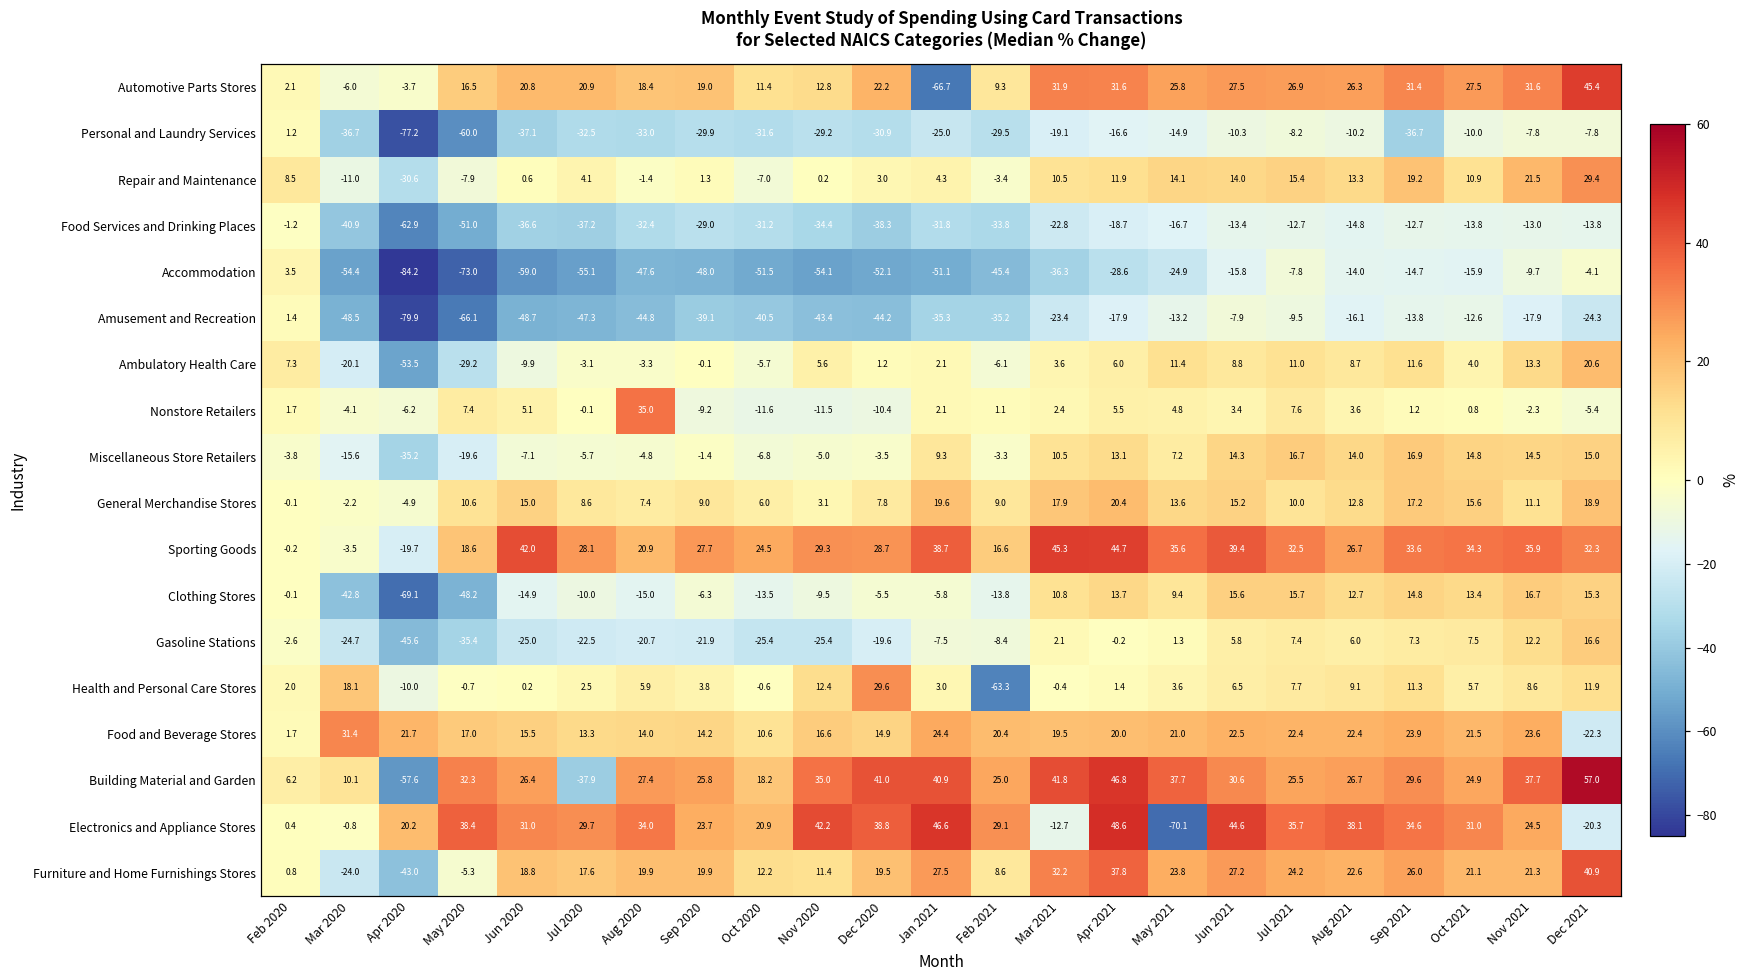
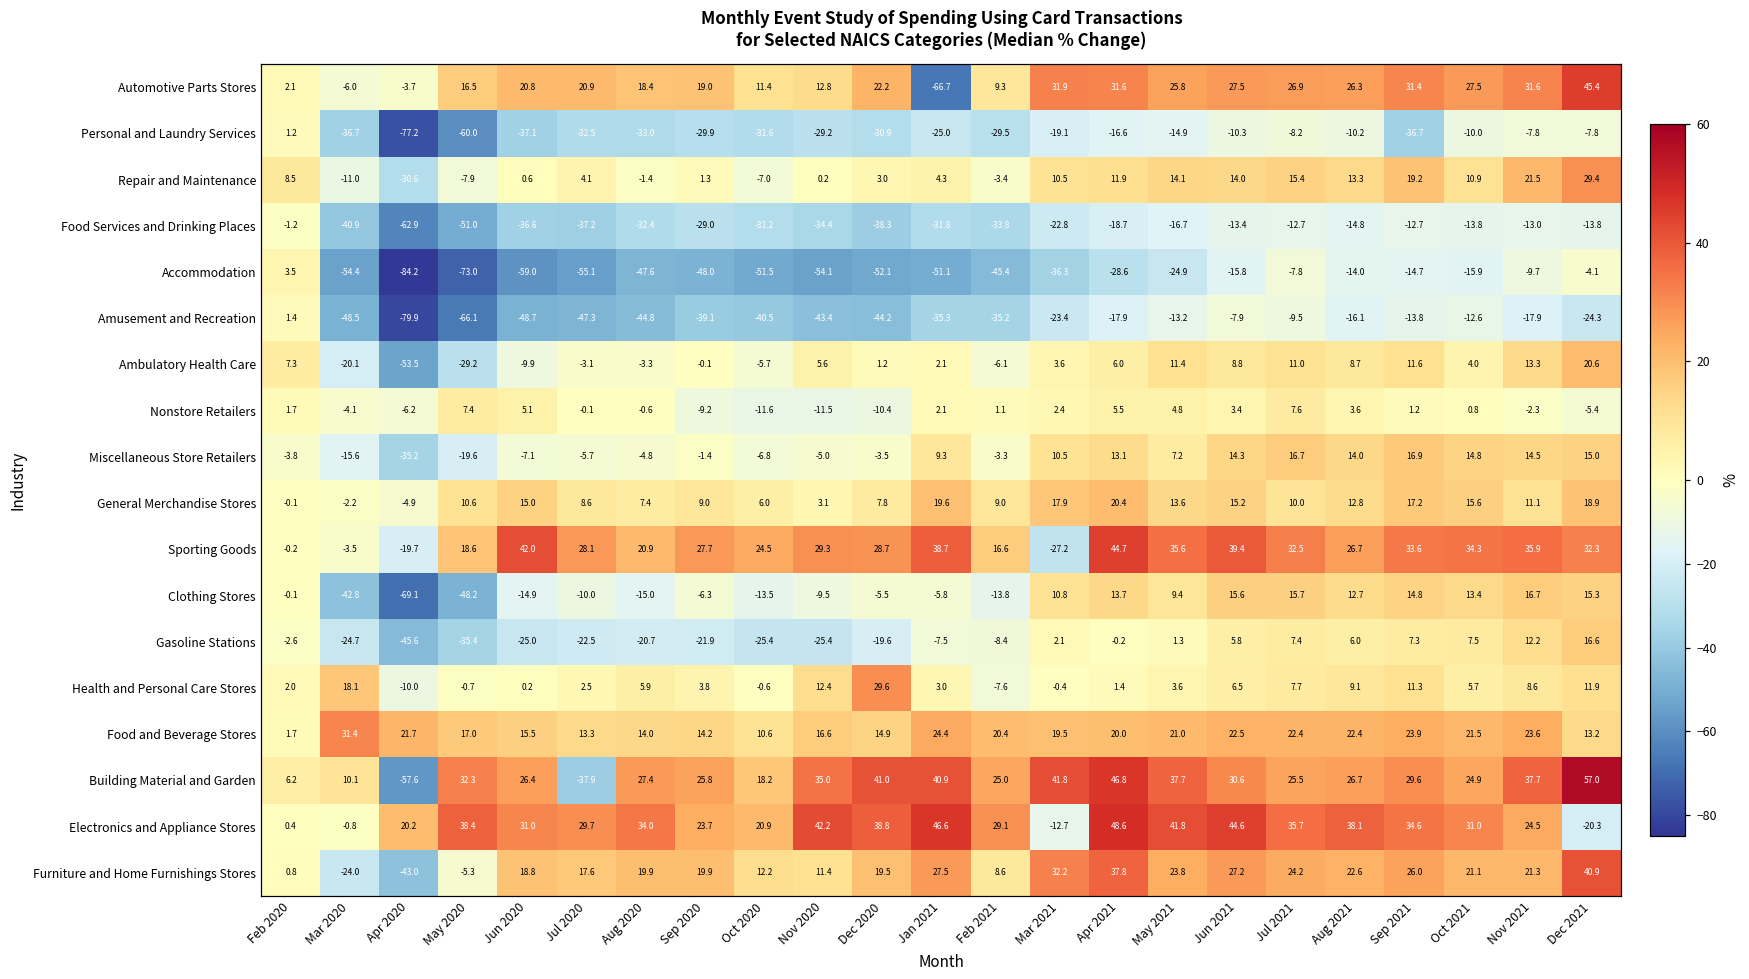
  {
    "Nonstore Retailers": {
      "Feb 2020": 1.7,
      "Mar 2020": -4.1,
      "Apr 2020": -6.2,
      "May 2020": 7.4,
      "Jun 2020": 5.1,
      "Jul 2020": -0.1,
-     "Aug 2020": 35.0,
+     "Aug 2020": -0.6,
      "Sep 2020": -9.2,
      "Oct 2020": -11.6,
      "Nov 2020": -11.5,
      "Dec 2020": -10.4,
      "Jan 2021": 2.1,
      "Feb 2021": 1.1,
      "Mar 2021": 2.4,
      "Apr 2021": 5.5,
      "May 2021": 4.8,
      "Jun 2021": 3.4,
      "Jul 2021": 7.6,
      "Aug 2021": 3.6,
      "Sep 2021": 1.2,
      "Oct 2021": 0.8,
      "Nov 2021": -2.3,
      "Dec 2021": -5.4
    },
    "Sporting Goods": {
      "Feb 2020": -0.2,
      "Mar 2020": -3.5,
      "Apr 2020": -19.7,
      "May 2020": 18.6,
      "Jun 2020": 42.0,
      "Jul 2020": 28.1,
      "Aug 2020": 20.9,
      "Sep 2020": 27.7,
      "Oct 2020": 24.5,
      "Nov 2020": 29.3,
      "Dec 2020": 28.7,
      "Jan 2021": 38.7,
      "Feb 2021": 16.6,
-     "Mar 2021": 45.3,
+     "Mar 2021": -27.2,
      "Apr 2021": 44.7,
      "May 2021": 35.6,
      "Jun 2021": 39.4,
      "Jul 2021": 32.5,
      "Aug 2021": 26.7,
      "Sep 2021": 33.6,
      "Oct 2021": 34.3,
      "Nov 2021": 35.9,
      "Dec 2021": 32.3
    },
    "Health and Personal Care Stores": {
      "Feb 2020": 2.0,
      "Mar 2020": 18.1,
      "Apr 2020": -10.0,
      "May 2020": -0.7,
      "Jun 2020": 0.2,
      "Jul 2020": 2.5,
      "Aug 2020": 5.9,
      "Sep 2020": 3.8,
      "Oct 2020": -0.6,
      "Nov 2020": 12.4,
      "Dec 2020": 29.6,
      "Jan 2021": 3.0,
-     "Feb 2021": -63.3,
+     "Feb 2021": -7.6,
      "Mar 2021": -0.4,
      "Apr 2021": 1.4,
      "May 2021": 3.6,
      "Jun 2021": 6.5,
      "Jul 2021": 7.7,
      "Aug 2021": 9.1,
      "Sep 2021": 11.3,
      "Oct 2021": 5.7,
      "Nov 2021": 8.6,
      "Dec 2021": 11.9
    },
    "Food and Beverage Stores": {
      "Feb 2020": 1.7,
      "Mar 2020": 31.4,
      "Apr 2020": 21.7,
      "May 2020": 17.0,
      "Jun 2020": 15.5,
      "Jul 2020": 13.3,
      "Aug 2020": 14.0,
      "Sep 2020": 14.2,
      "Oct 2020": 10.6,
      "Nov 2020": 16.6,
      "Dec 2020": 14.9,
      "Jan 2021": 24.4,
      "Feb 2021": 20.4,
      "Mar 2021": 19.5,
      "Apr 2021": 20.0,
      "May 2021": 21.0,
      "Jun 2021": 22.5,
      "Jul 2021": 22.4,
      "Aug 2021": 22.4,
      "Sep 2021": 23.9,
      "Oct 2021": 21.5,
      "Nov 2021": 23.6,
-     "Dec 2021": -22.3
+     "Dec 2021": 13.2
    },
    "Electronics and Appliance Stores": {
      "Feb 2020": 0.4,
      "Mar 2020": -0.8,
      "Apr 2020": 20.2,
      "May 2020": 38.4,
      "Jun 2020": 31.0,
      "Jul 2020": 29.7,
      "Aug 2020": 34.0,
      "Sep 2020": 23.7,
      "Oct 2020": 20.9,
      "Nov 2020": 42.2,
      "Dec 2020": 38.8,
      "Jan 2021": 46.6,
      "Feb 2021": 29.1,
      "Mar 2021": -12.7,
      "Apr 2021": 48.6,
-     "May 2021": -70.1,
+     "May 2021": 41.8,
      "Jun 2021": 44.6,
      "Jul 2021": 35.7,
      "Aug 2021": 38.1,
      "Sep 2021": 34.6,
      "Oct 2021": 31.0,
      "Nov 2021": 24.5,
      "Dec 2021": -20.3
    }
  }
